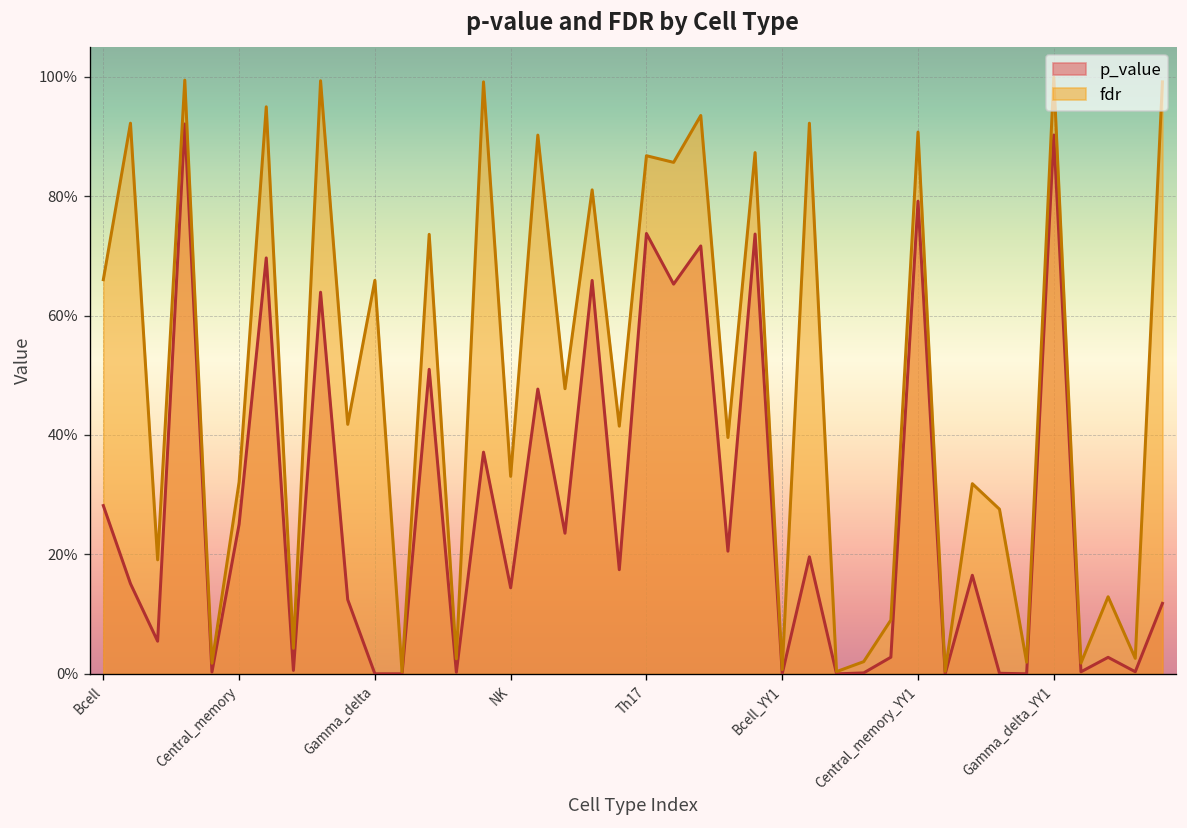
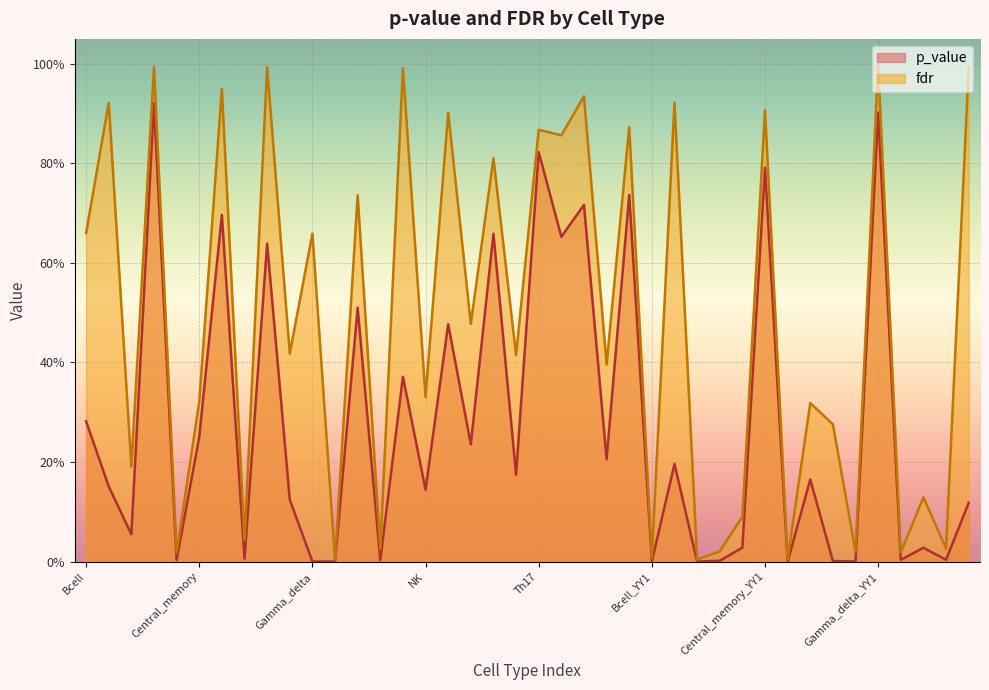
  {
    "p_value": {
      "Bcell": "28%",
      "Central_memory": "25%",
      "Gamma_delta": "0%",
      "NK": "14%",
-     "Th17": "74%",
+     "Th17": "82%",
      "Bcell_YY1": "0%",
      "Central_memory_YY1": "79%",
      "Gamma_delta_YY1": "90%"
    },
    "fdr": {
      "Bcell": "66%",
      "Central_memory": "32%",
      "Gamma_delta": "66%",
      "NK": "33%",
      "Th17": "87%",
      "Bcell_YY1": "1%",
      "Central_memory_YY1": "91%"
    }
  }
